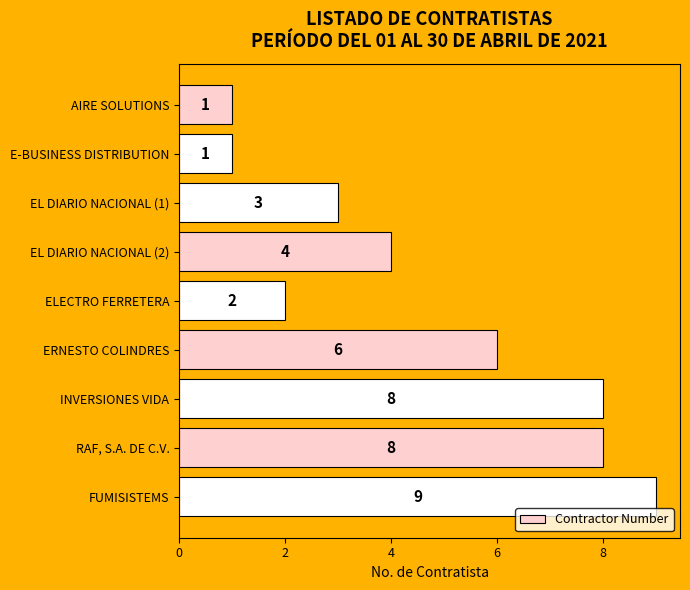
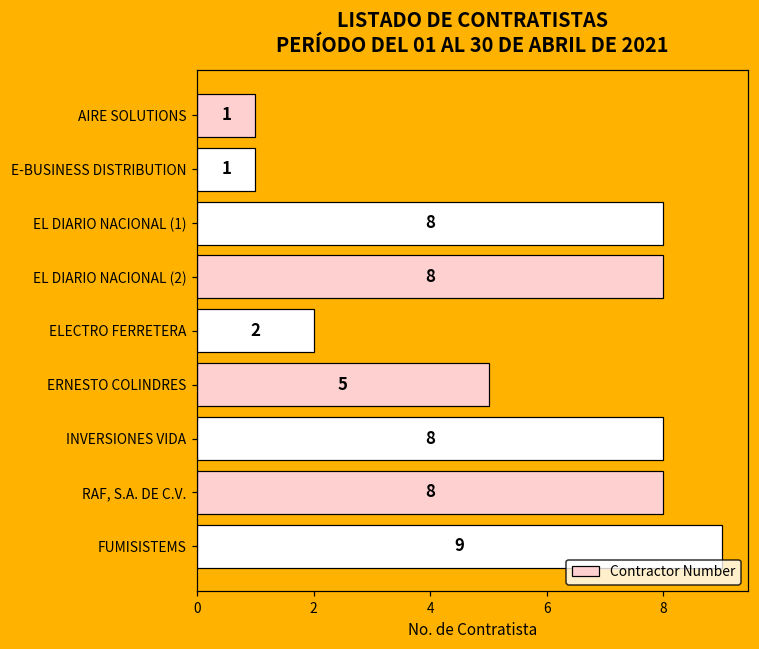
  {
    "AIRE SOLUTIONS": 1,
    "E-BUSINESS DISTRIBUTION": 1,
-   "EL DIARIO NACIONAL (1)": 3,
-   "EL DIARIO NACIONAL (2)": 4,
+   "EL DIARIO NACIONAL (1)": 8,
+   "EL DIARIO NACIONAL (2)": 8,
    "ELECTRO FERRETERA": 2,
-   "ERNESTO COLINDRES": 6,
+   "ERNESTO COLINDRES": 5,
    "INVERSIONES VIDA": 8,
    "RAF, S.A. DE C.V.": 8,
    "FUMISISTEMS": 9
  }
